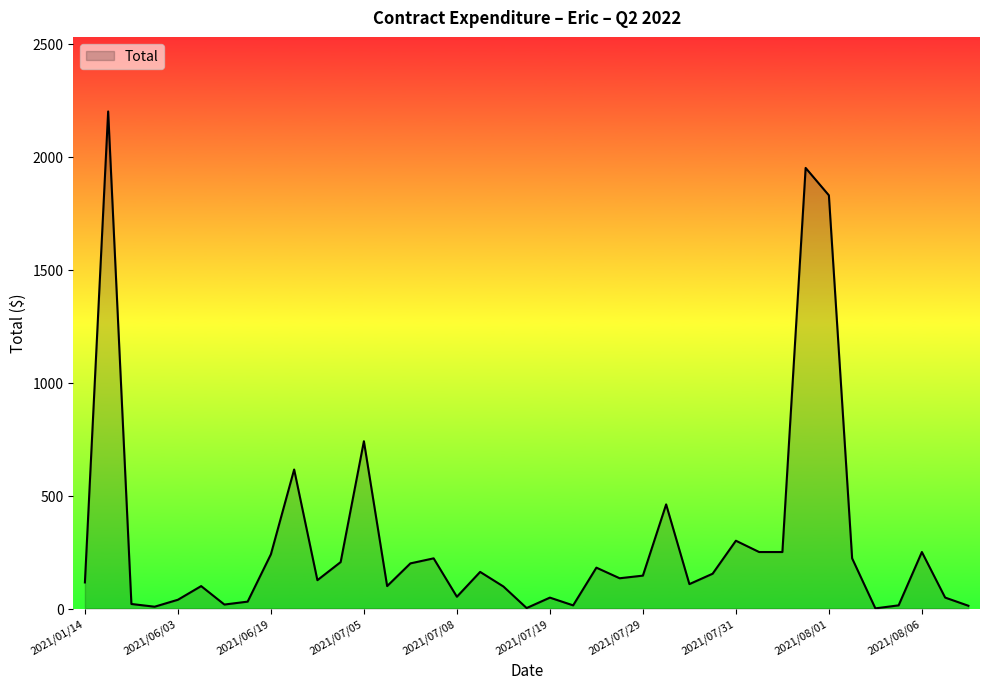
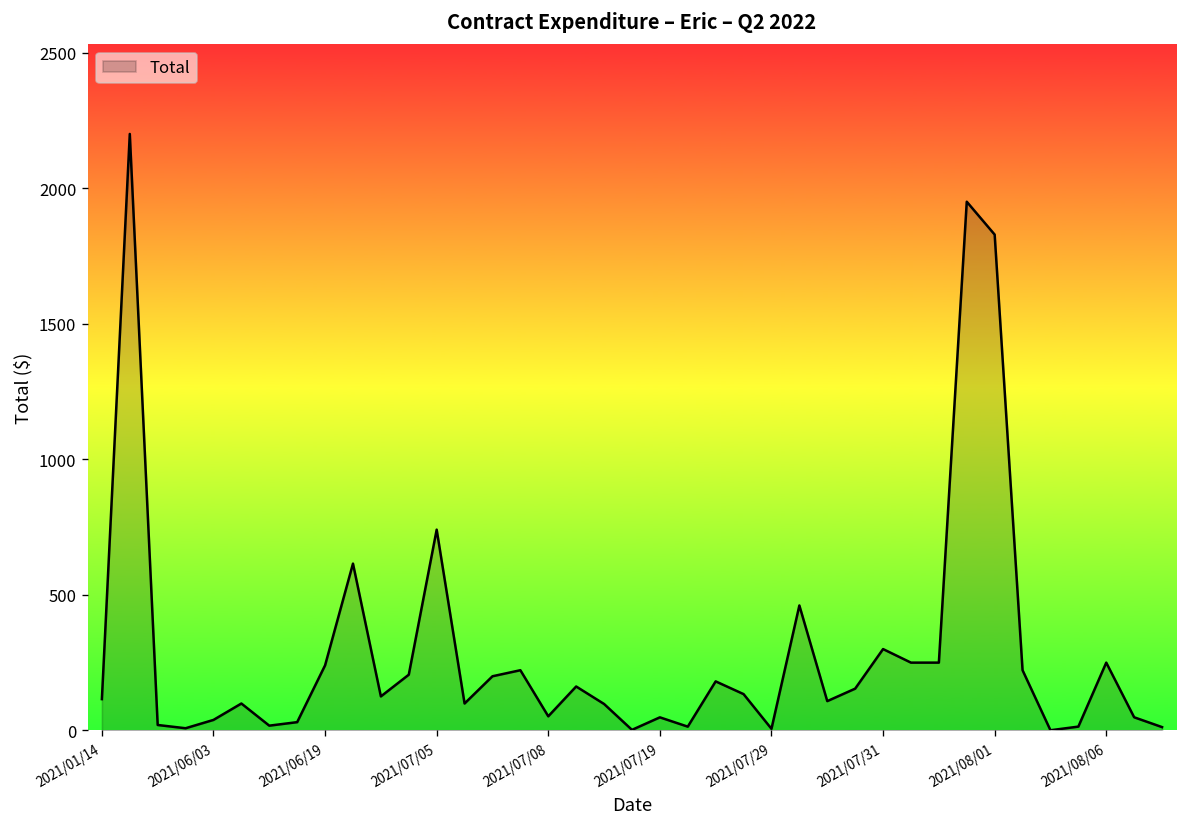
  {
    "2021/01/14": 120,
    "2021/06/03": 40,
    "2021/06/19": 240,
    "2021/07/05": 740,
-   "2021/07/29": 150,
+   "2021/07/29": 10,
    "2021/08/06": 250
  }
